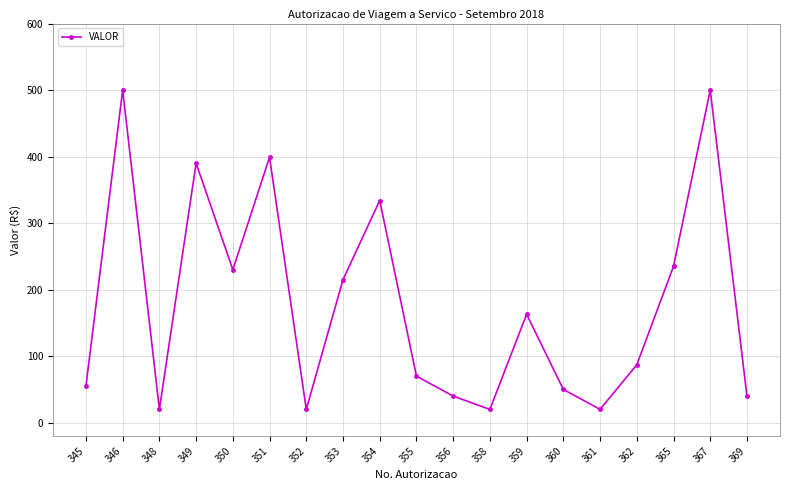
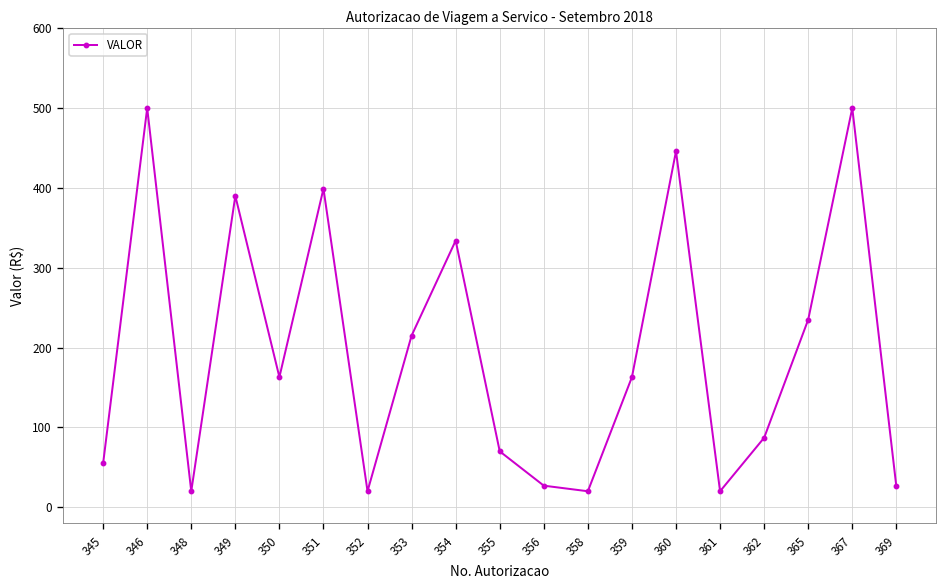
  {
    "345": 60,
    "346": 500,
    "348": 20,
    "349": 390,
-   "350": 230,
+   "350": 160,
    "351": 400,
    "352": 20,
    "353": 220,
    "354": 330,
    "355": 70,
-   "356": 40,
+   "356": 30,
    "358": 20,
    "359": 160,
-   "360": 50,
+   "360": 450,
    "361": 20,
    "362": 90,
    "365": 240,
    "367": 500,
-   "369": 40
+   "369": 30
  }
